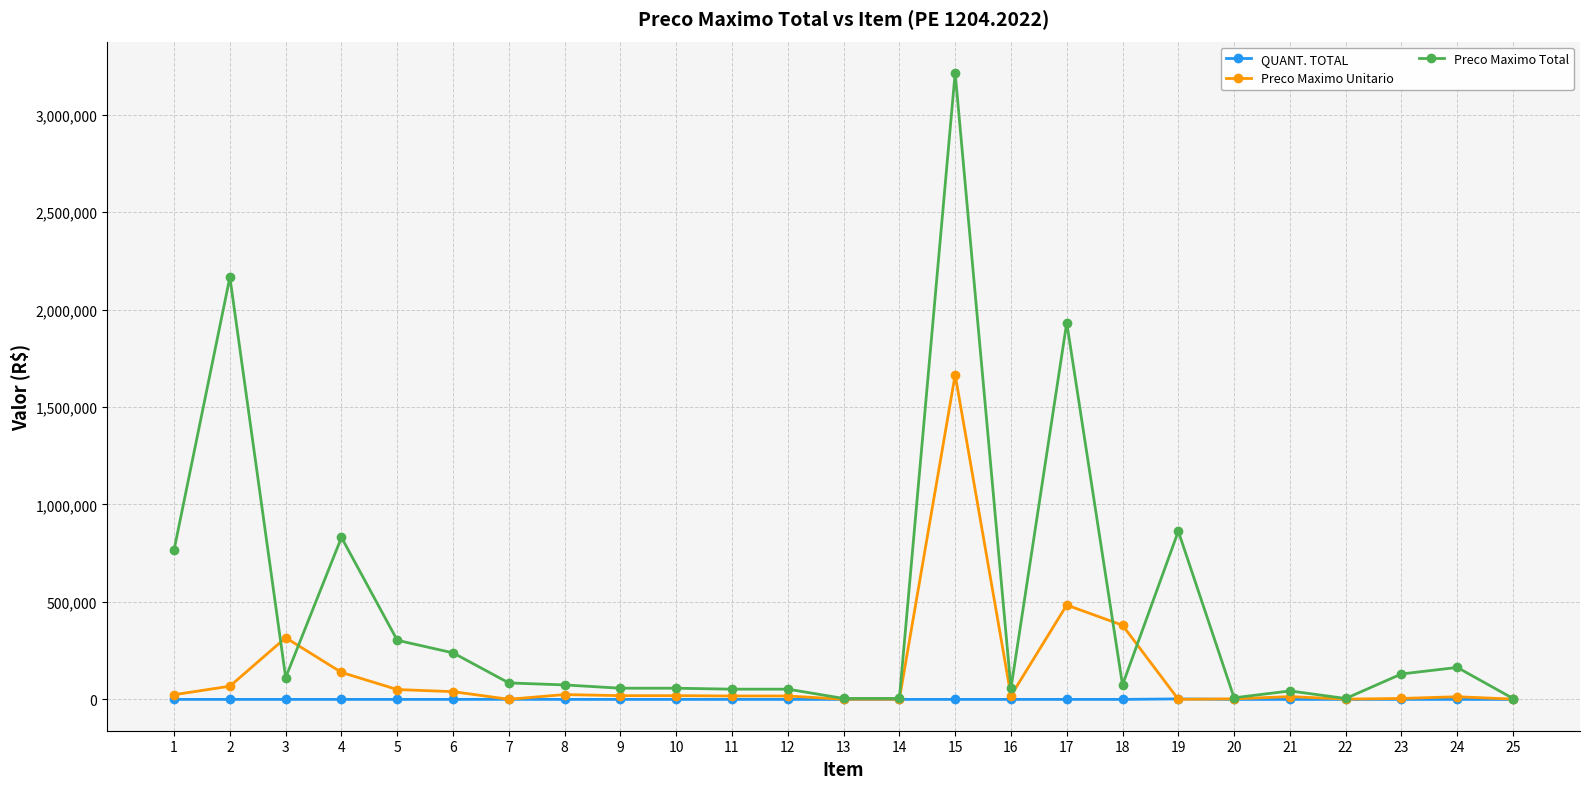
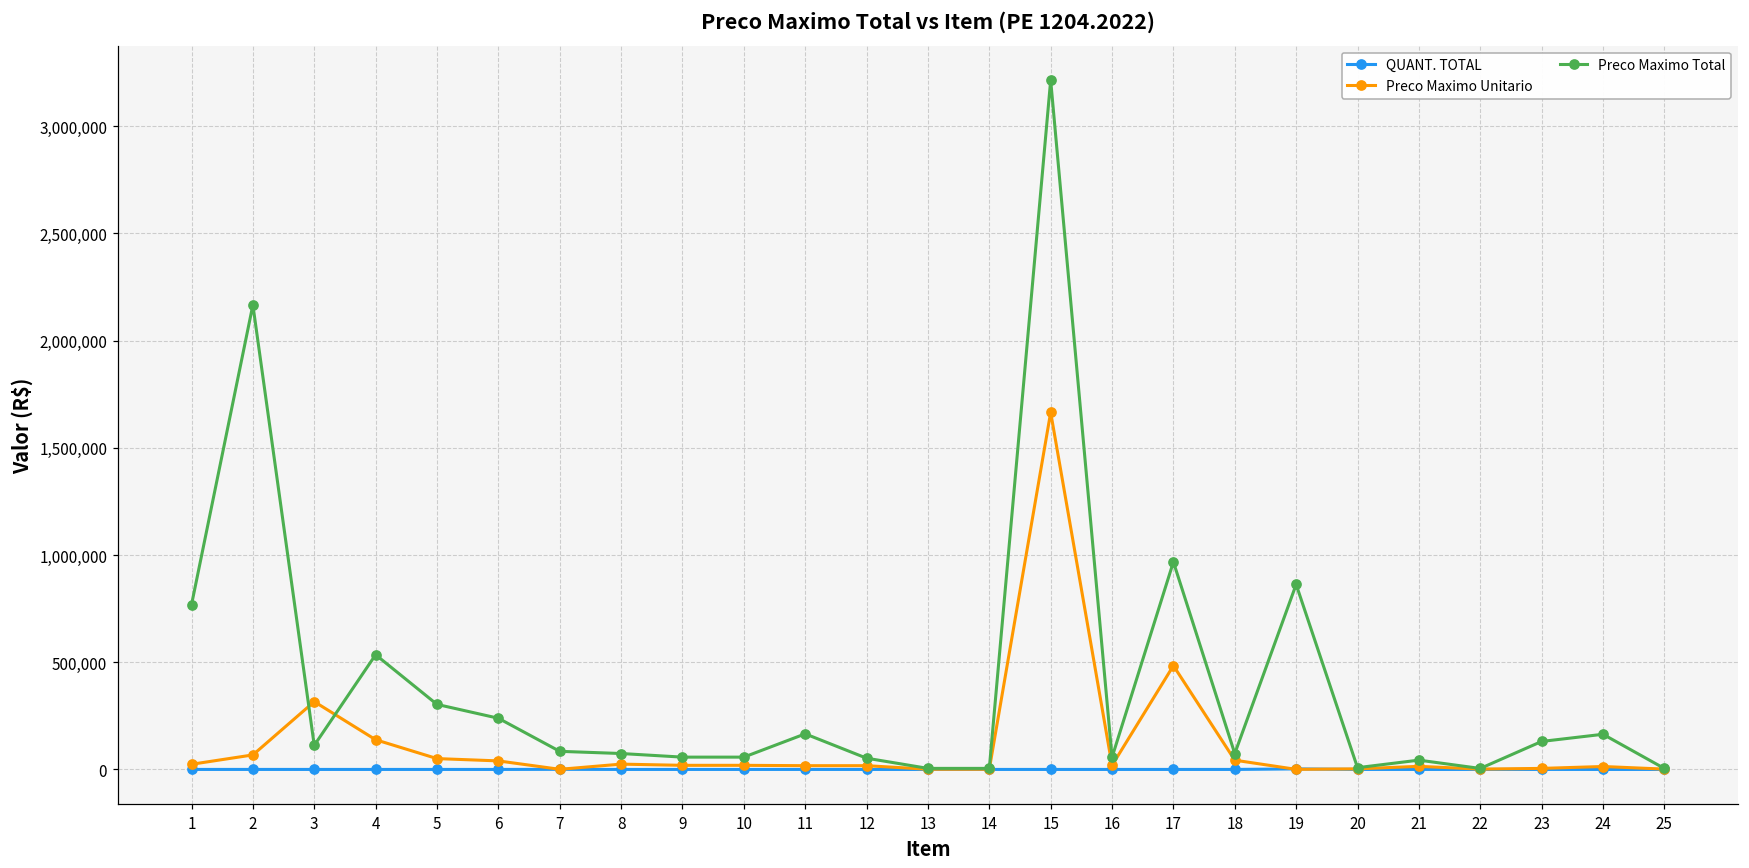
  {
    "QUANT. TOTAL": {
      "1": "0",
      "2": "0",
      "3": "0",
      "4": "0",
      "5": "0",
      "6": "0",
      "8": "0",
      "9": "0",
      "10": "0",
      "11": "0",
      "12": "0",
      "15": "0",
      "16": "0",
      "17": "0",
      "18": "0",
      "21": "0",
      "24": "0"
    },
    "Preco Maximo Unitario": {
      "1": "20,000",
      "2": "70,000",
      "3": "320,000",
      "4": "140,000",
      "5": "50,000",
      "6": "40,000",
      "8": "20,000",
      "9": "20,000",
      "10": "20,000",
      "11": "20,000",
      "12": "20,000",
      "15": "1,670,000",
      "16": "20,000",
      "17": "480,000",
-     "18": "380,000",
+     "18": "40,000",
      "21": "10,000",
      "24": "10,000"
    },
    "Preco Maximo Total": {
      "1": "770,000",
      "2": "2,170,000",
      "3": "110,000",
-     "4": "830,000",
+     "4": "530,000",
      "5": "300,000",
      "6": "240,000",
      "7": "80,000",
      "8": "70,000",
      "9": "60,000",
      "10": "60,000",
-     "11": "50,000",
+     "11": "170,000",
      "12": "50,000",
      "15": "3,210,000",
      "16": "60,000",
-     "17": "1,930,000",
+     "17": "970,000",
      "18": "70,000",
      "19": "860,000",
      "21": "40,000",
      "23": "130,000",
      "24": "160,000"
    }
  }
